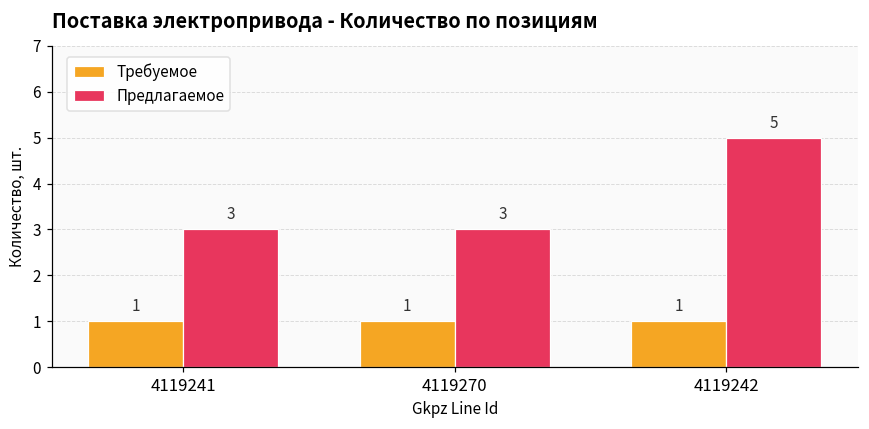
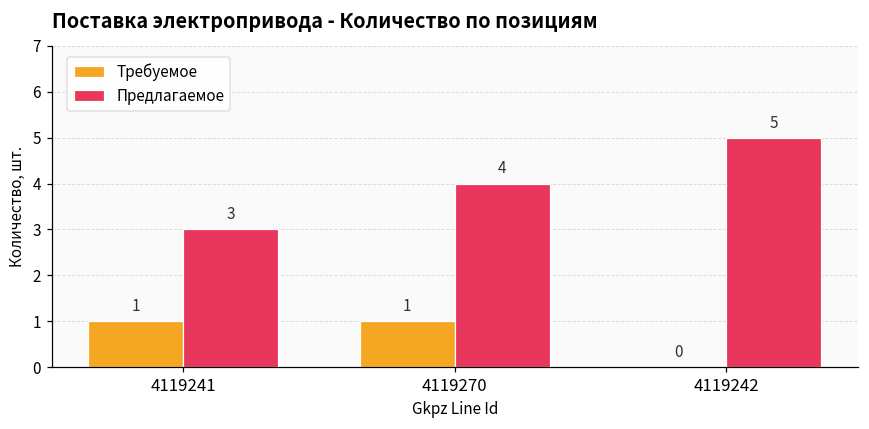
  {
    "Требуемое": {
      "4119241": 1,
      "4119270": 1,
-     "4119242": 1
+     "4119242": 0
    },
    "Предлагаемое": {
      "4119241": 3,
-     "4119270": 3,
+     "4119270": 4,
      "4119242": 5
    }
  }
